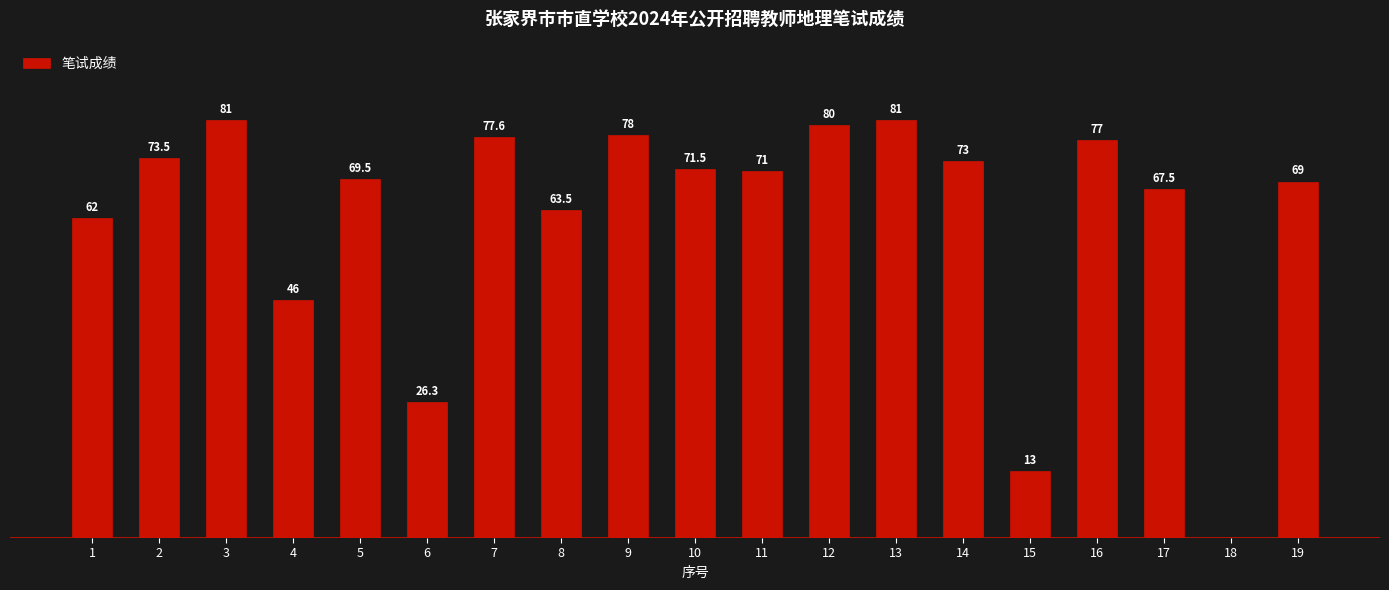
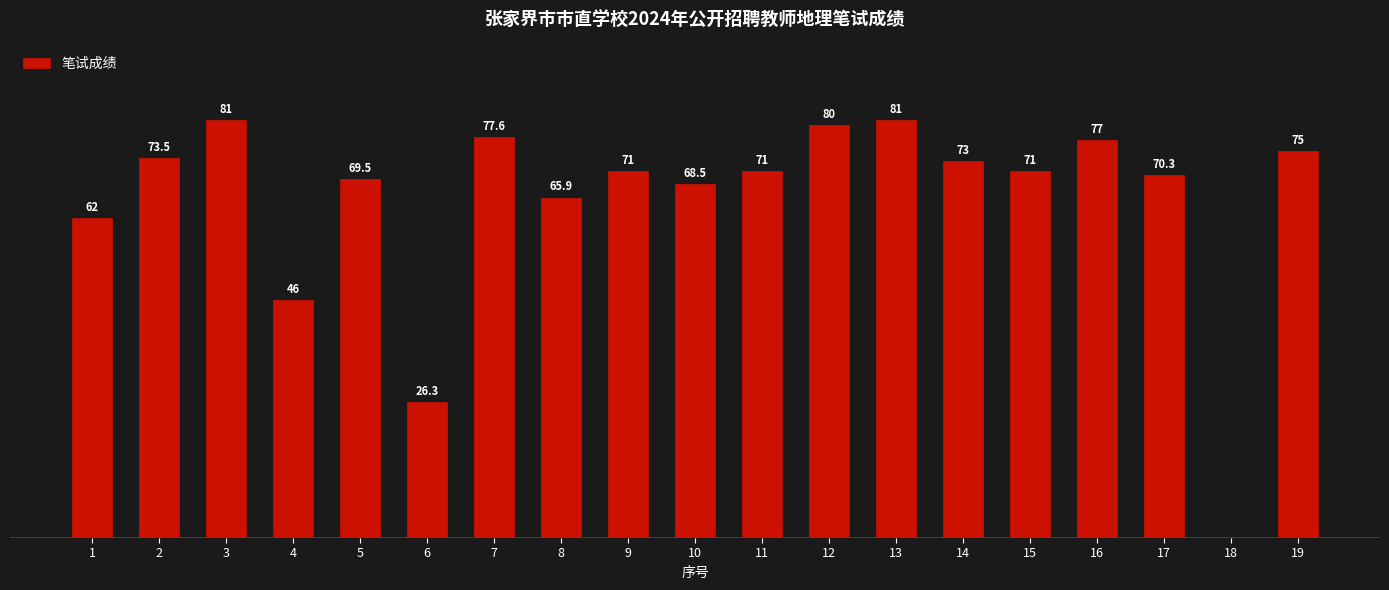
  {
    "1": 62,
    "2": 73.5,
    "3": 81,
    "4": 46,
    "5": 69.5,
    "6": 26.3,
    "7": 77.6,
-   "8": 63.5,
-   "9": 78,
-   "10": 71.5,
+   "8": 65.9,
+   "9": 71,
+   "10": 68.5,
    "11": 71,
    "12": 80,
    "13": 81,
    "14": 73,
-   "15": 13,
+   "15": 71,
    "16": 77,
-   "17": 67.5,
-   "19": 69
+   "17": 70.3,
+   "19": 75
  }
